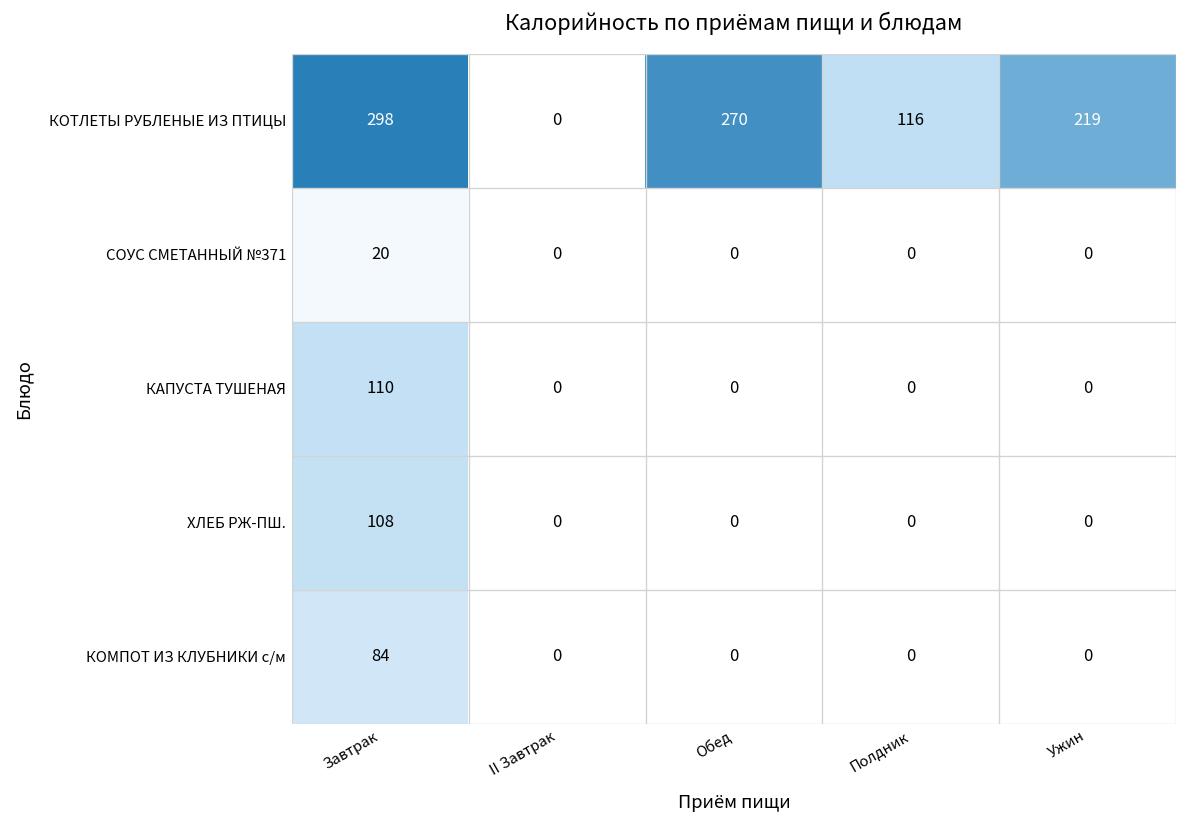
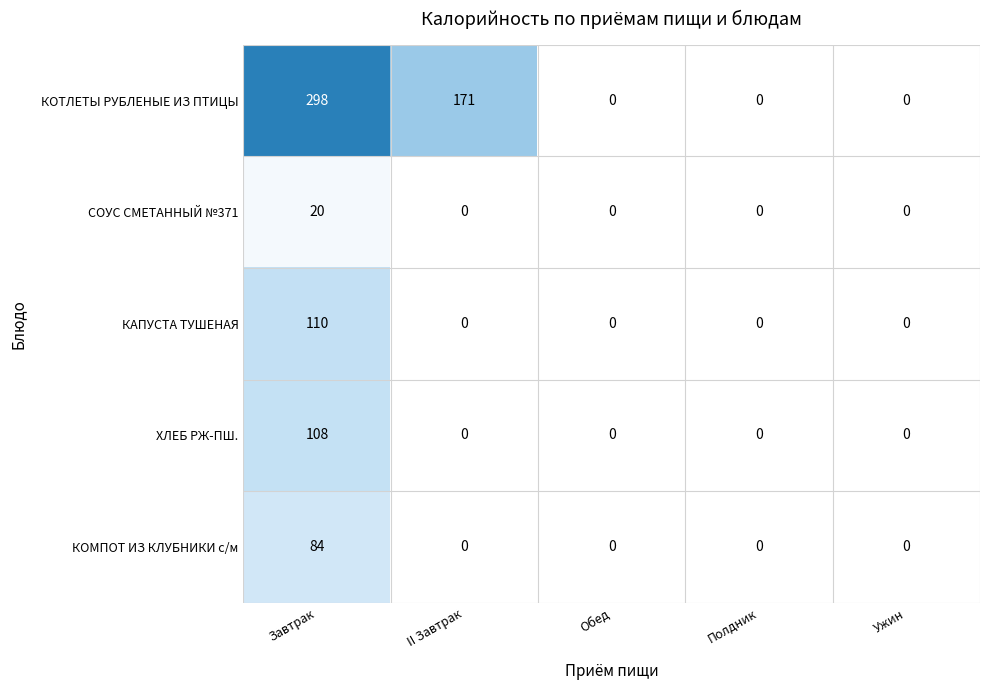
  {
    "КОТЛЕТЫ РУБЛЕНЫЕ ИЗ ПТИЦЫ": {
      "Завтрак": 298,
-     "II Завтрак": 0,
-     "Обед": 270,
-     "Полдник": 116,
-     "Ужин": 219
+     "II Завтрак": 171,
+     "Обед": 0,
+     "Полдник": 0,
+     "Ужин": 0
    },
    "СОУС СМЕТАННЫЙ №371": {
      "Завтрак": 20,
      "II Завтрак": 0,
      "Обед": 0,
      "Полдник": 0,
      "Ужин": 0
    },
    "КАПУСТА ТУШЕНАЯ": {
      "Завтрак": 110,
      "II Завтрак": 0,
      "Обед": 0,
      "Полдник": 0,
      "Ужин": 0
    },
    "ХЛЕБ РЖ-ПШ.": {
      "Завтрак": 108,
      "II Завтрак": 0,
      "Обед": 0,
      "Полдник": 0,
      "Ужин": 0
    },
    "КОМПОТ ИЗ КЛУБНИКИ с/м": {
      "Завтрак": 84,
      "II Завтрак": 0,
      "Обед": 0,
      "Полдник": 0,
      "Ужин": 0
    }
  }
